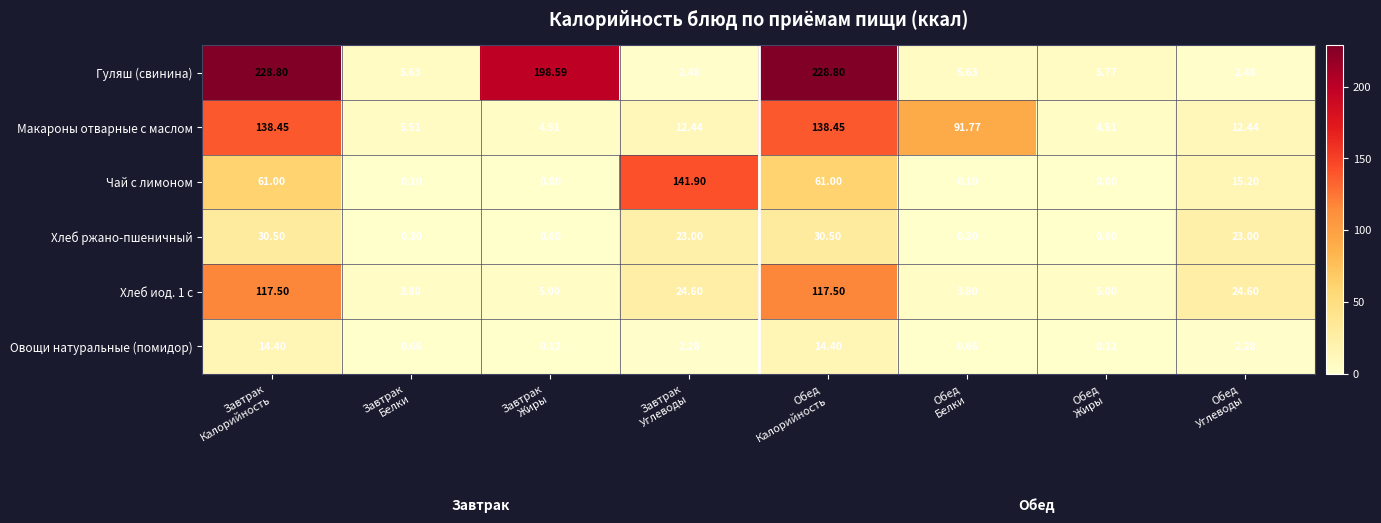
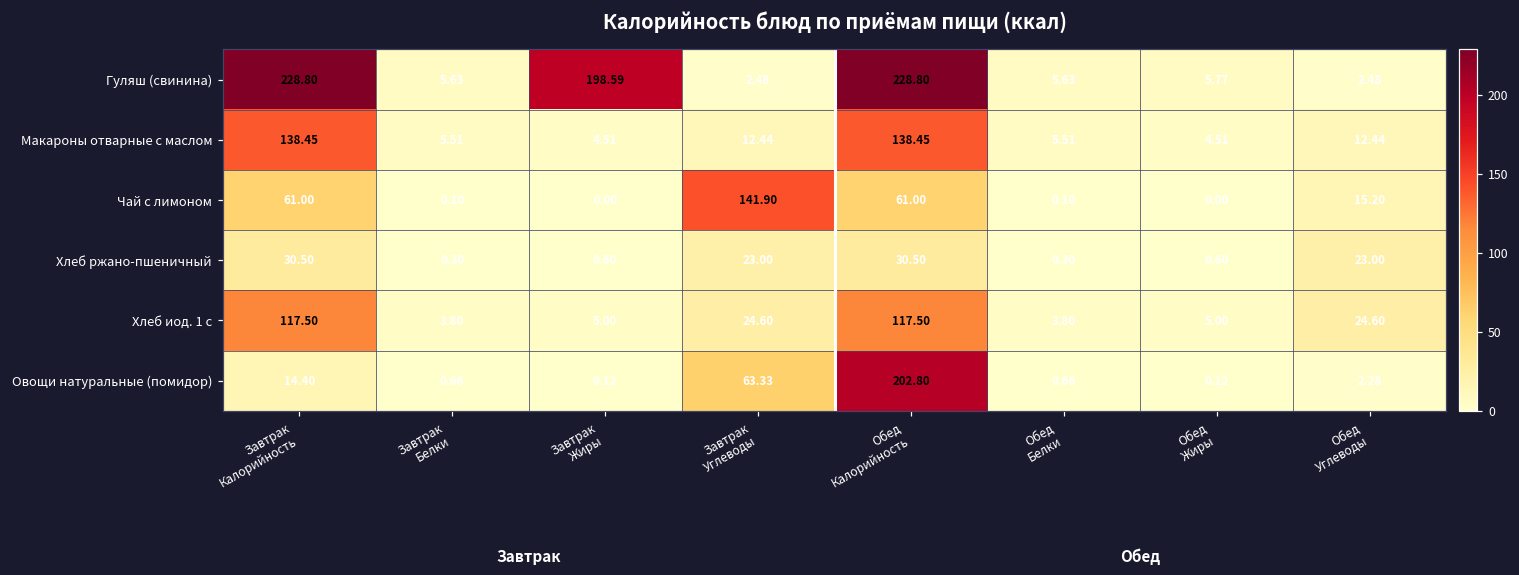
  {
    "Гуляш (свинина)": {
      "Завтрак Калорийность": 228.80,
      "Завтрак Белки": 5.63,
      "Завтрак Жиры": 198.59,
      "Завтрак Углеводы": 2.48,
      "Обед Калорийность": 228.80,
      "Обед Белки": 5.63,
      "Обед Жиры": 5.77,
      "Обед Углеводы": 2.48
    },
    "Макароны отварные с маслом": {
      "Завтрак Калорийность": 138.45,
      "Завтрак Белки": 5.51,
      "Завтрак Жиры": 4.51,
      "Завтрак Углеводы": 12.44,
      "Обед Калорийность": 138.45,
-     "Обед Белки": 91.77,
+     "Обед Белки": 5.51,
      "Обед Жиры": 4.51,
      "Обед Углеводы": 12.44
    },
    "Чай с лимоном": {
      "Завтрак Калорийность": 61.00,
      "Завтрак Белки": 0.10,
      "Завтрак Жиры": 0.00,
      "Завтрак Углеводы": 141.90,
      "Обед Калорийность": 61.00,
      "Обед Белки": 0.10,
      "Обед Жиры": 0.00,
      "Обед Углеводы": 15.20
    },
    "Хлеб ржано-пшеничный": {
      "Завтрак Калорийность": 30.50,
      "Завтрак Белки": 0.30,
      "Завтрак Жиры": 0.60,
      "Завтрак Углеводы": 23.00,
      "Обед Калорийность": 30.50,
      "Обед Белки": 0.30,
      "Обед Жиры": 0.60,
      "Обед Углеводы": 23.00
    },
    "Хлеб иод. 1 с": {
      "Завтрак Калорийность": 117.50,
      "Завтрак Белки": 3.80,
      "Завтрак Жиры": 5.00,
      "Завтрак Углеводы": 24.60,
      "Обед Калорийность": 117.50,
      "Обед Белки": 3.80,
      "Обед Жиры": 5.00,
      "Обед Углеводы": 24.60
    },
    "Овощи натуральные (помидор)": {
      "Завтрак Калорийность": 14.40,
      "Завтрак Белки": 0.66,
      "Завтрак Жиры": 0.12,
-     "Завтрак Углеводы": 2.28,
-     "Обед Калорийность": 14.40,
+     "Завтрак Углеводы": 63.33,
+     "Обед Калорийность": 202.80,
      "Обед Белки": 0.66,
      "Обед Жиры": 0.12,
      "Обед Углеводы": 2.28
    }
  }
